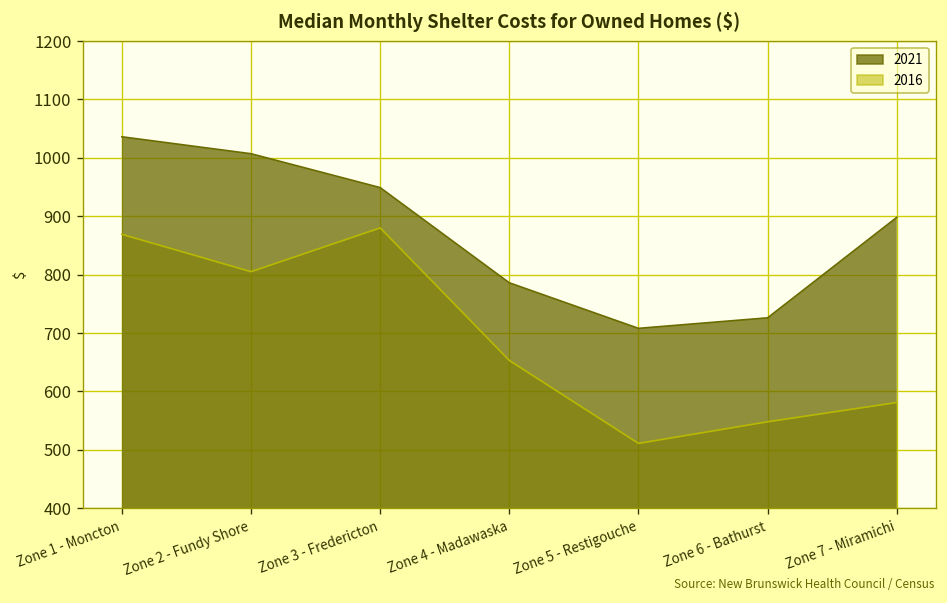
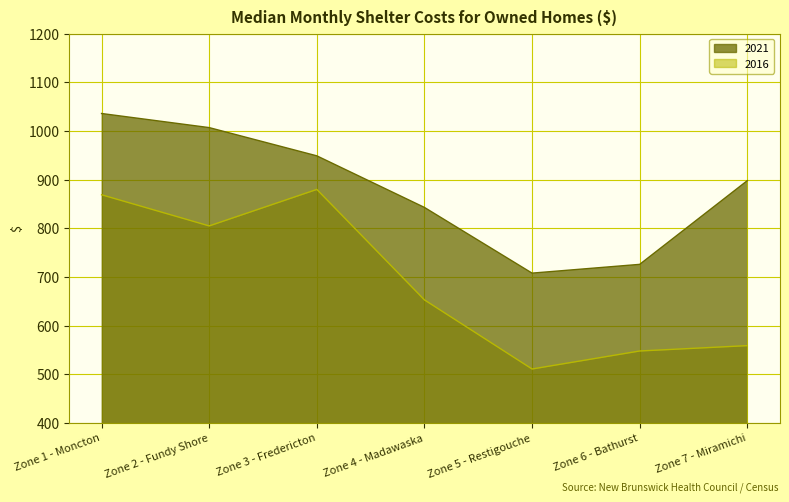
  {
    "2016": {
      "Zone 1 - Moncton": 870,
      "Zone 2 - Fundy Shore": 810,
      "Zone 3 - Fredericton": 880,
      "Zone 4 - Madawaska": 650,
      "Zone 5 - Restigouche": 510,
      "Zone 6 - Bathurst": 550,
-     "Zone 7 - Miramichi": 580
+     "Zone 7 - Miramichi": 560
    },
    "2021": {
      "Zone 1 - Moncton": 1040,
      "Zone 2 - Fundy Shore": 1010,
      "Zone 3 - Fredericton": 950,
-     "Zone 4 - Madawaska": 790,
+     "Zone 4 - Madawaska": 840,
      "Zone 5 - Restigouche": 710,
      "Zone 6 - Bathurst": 730,
      "Zone 7 - Miramichi": 900
    }
  }
